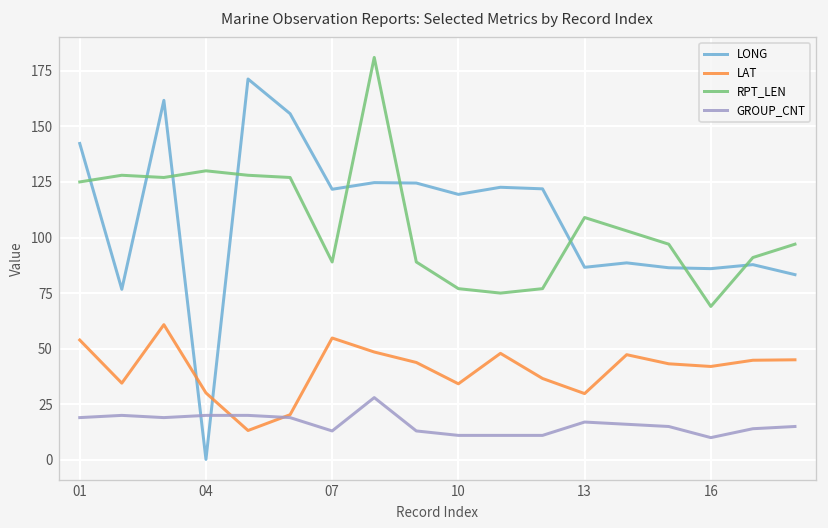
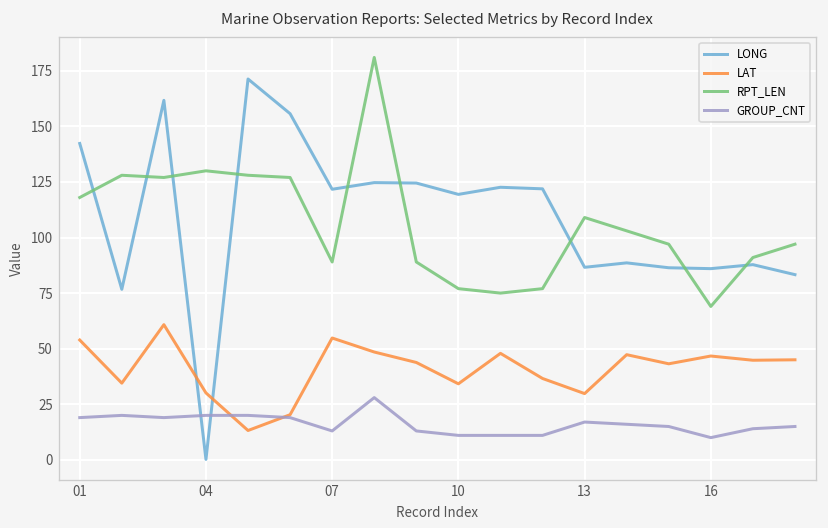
  {
    "LAT": {
      "01": 54,
      "04": 30,
      "07": 55,
      "10": 34,
      "13": 30,
-     "16": 42
+     "16": 47
    },
    "RPT_LEN": {
-     "01": 125,
+     "01": 118,
      "04": 130,
      "07": 89,
      "10": 77,
      "13": 109,
      "16": 69
    }
  }
